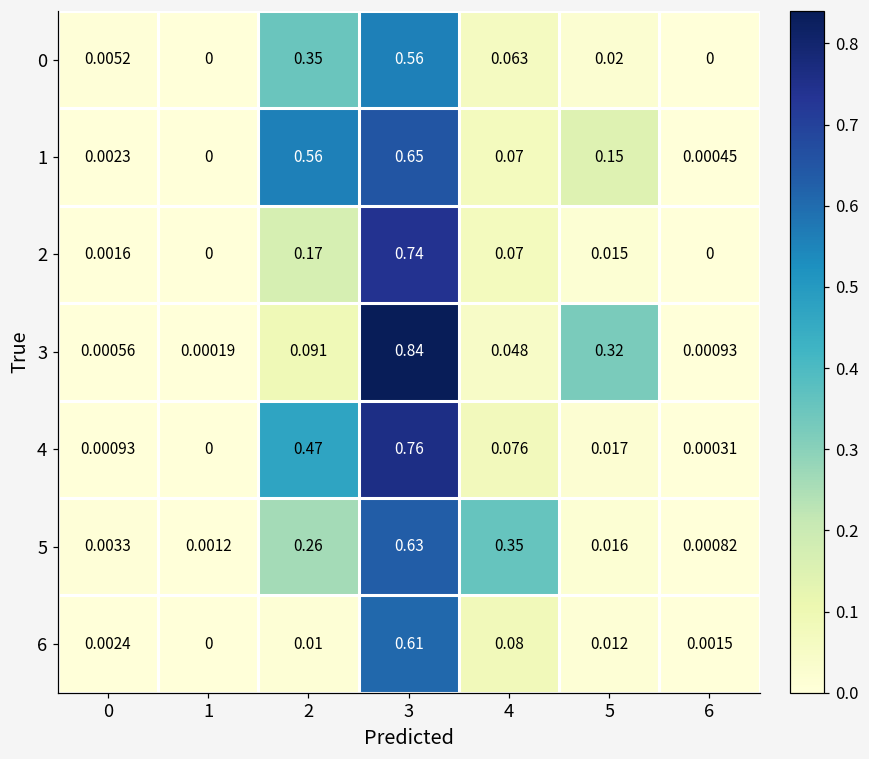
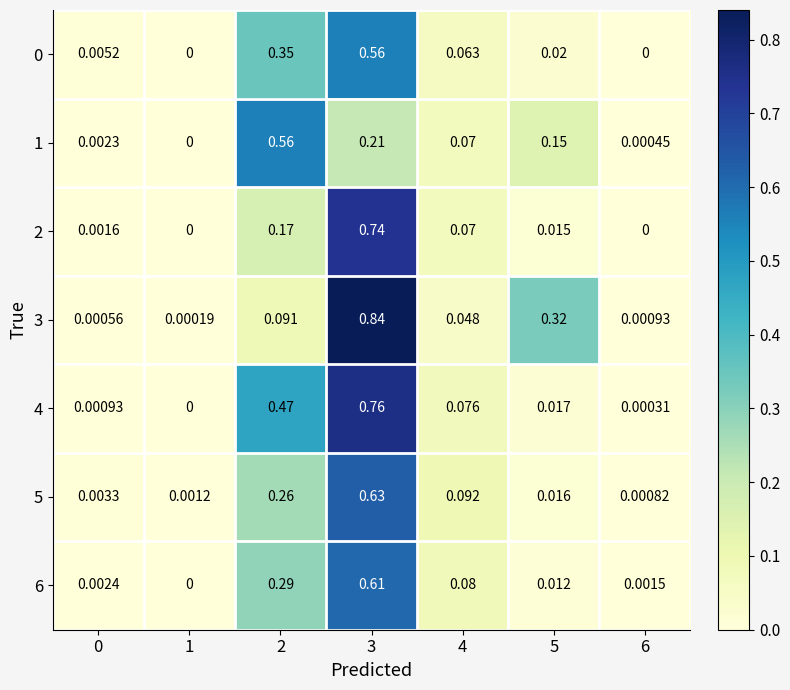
  {
    "0": {
      "0": 0.0052,
      "1": 0,
      "2": 0.35,
      "3": 0.56,
      "4": 0.063,
      "5": 0.02,
      "6": 0
    },
    "1": {
      "0": 0.0023,
      "1": 0,
      "2": 0.56,
-     "3": 0.65,
+     "3": 0.21,
      "4": 0.07,
      "5": 0.15,
      "6": 0.00045
    },
    "2": {
      "0": 0.0016,
      "1": 0,
      "2": 0.17,
      "3": 0.74,
      "4": 0.07,
      "5": 0.015,
      "6": 0
    },
    "3": {
      "0": 0.00056,
      "1": 0.00019,
      "2": 0.091,
      "3": 0.84,
      "4": 0.048,
      "5": 0.32,
      "6": 0.00093
    },
    "4": {
      "0": 0.00093,
      "1": 0,
      "2": 0.47,
      "3": 0.76,
      "4": 0.076,
      "5": 0.017,
      "6": 0.00031
    },
    "5": {
      "0": 0.0033,
      "1": 0.0012,
      "2": 0.26,
      "3": 0.63,
-     "4": 0.35,
+     "4": 0.092,
      "5": 0.016,
      "6": 0.00082
    },
    "6": {
      "0": 0.0024,
      "1": 0,
-     "2": 0.01,
+     "2": 0.29,
      "3": 0.61,
      "4": 0.08,
      "5": 0.012,
      "6": 0.0015
    }
  }
